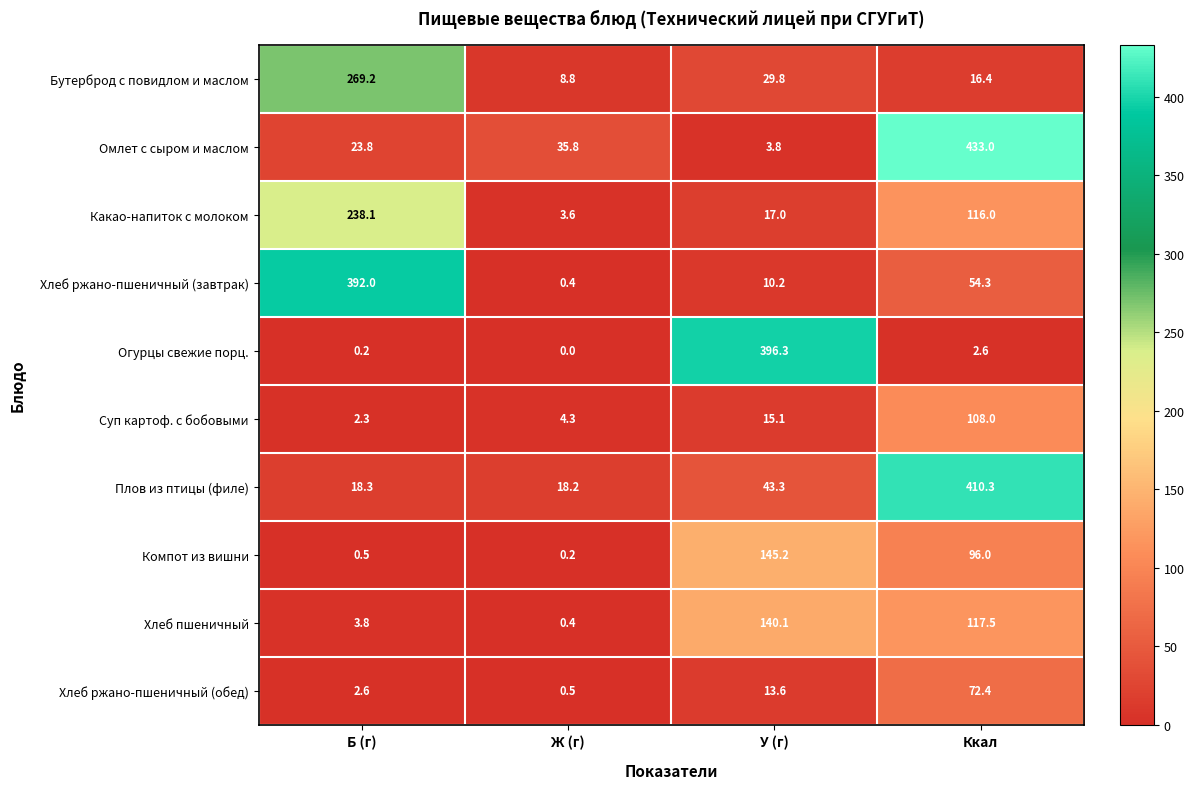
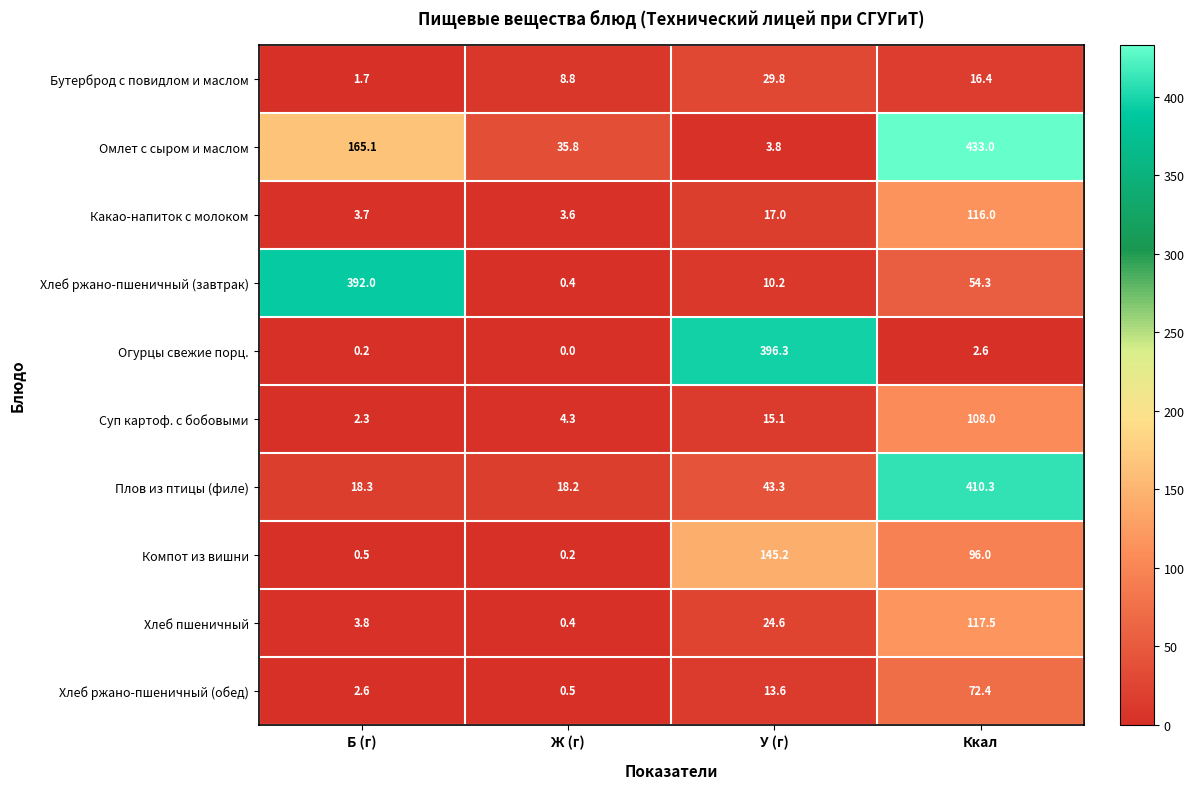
  {
    "Бутерброд с повидлом и маслом": {
-     "Б (г)": 269.2,
+     "Б (г)": 1.7,
      "Ж (г)": 8.8,
      "У (г)": 29.8,
      "Ккал": 16.4
    },
    "Омлет с сыром и маслом": {
-     "Б (г)": 23.8,
+     "Б (г)": 165.1,
      "Ж (г)": 35.8,
      "У (г)": 3.8,
      "Ккал": 433.0
    },
    "Какао-напиток с молоком": {
-     "Б (г)": 238.1,
+     "Б (г)": 3.7,
      "Ж (г)": 3.6,
      "У (г)": 17.0,
      "Ккал": 116.0
    },
    "Хлеб ржано-пшеничный (завтрак)": {
      "Б (г)": 392.0,
      "Ж (г)": 0.4,
      "У (г)": 10.2,
      "Ккал": 54.3
    },
    "Огурцы свежие порц.": {
      "Б (г)": 0.2,
      "Ж (г)": 0.0,
      "У (г)": 396.3,
      "Ккал": 2.6
    },
    "Суп картоф. с бобовыми": {
      "Б (г)": 2.3,
      "Ж (г)": 4.3,
      "У (г)": 15.1,
      "Ккал": 108.0
    },
    "Плов из птицы (филе)": {
      "Б (г)": 18.3,
      "Ж (г)": 18.2,
      "У (г)": 43.3,
      "Ккал": 410.3
    },
    "Компот из вишни": {
      "Б (г)": 0.5,
      "Ж (г)": 0.2,
      "У (г)": 145.2,
      "Ккал": 96.0
    },
    "Хлеб пшеничный": {
      "Б (г)": 3.8,
      "Ж (г)": 0.4,
-     "У (г)": 140.1,
+     "У (г)": 24.6,
      "Ккал": 117.5
    },
    "Хлеб ржано-пшеничный (обед)": {
      "Б (г)": 2.6,
      "Ж (г)": 0.5,
      "У (г)": 13.6,
      "Ккал": 72.4
    }
  }
